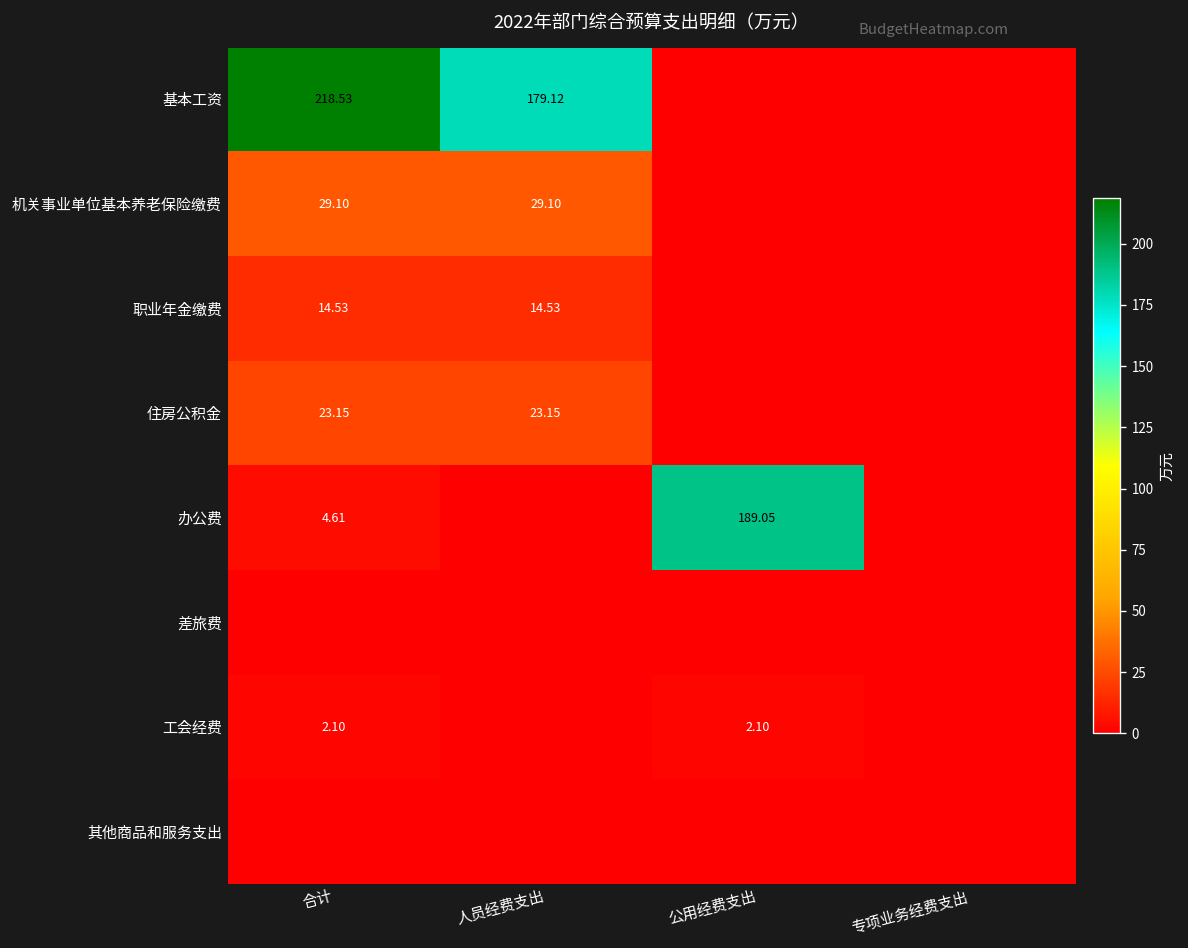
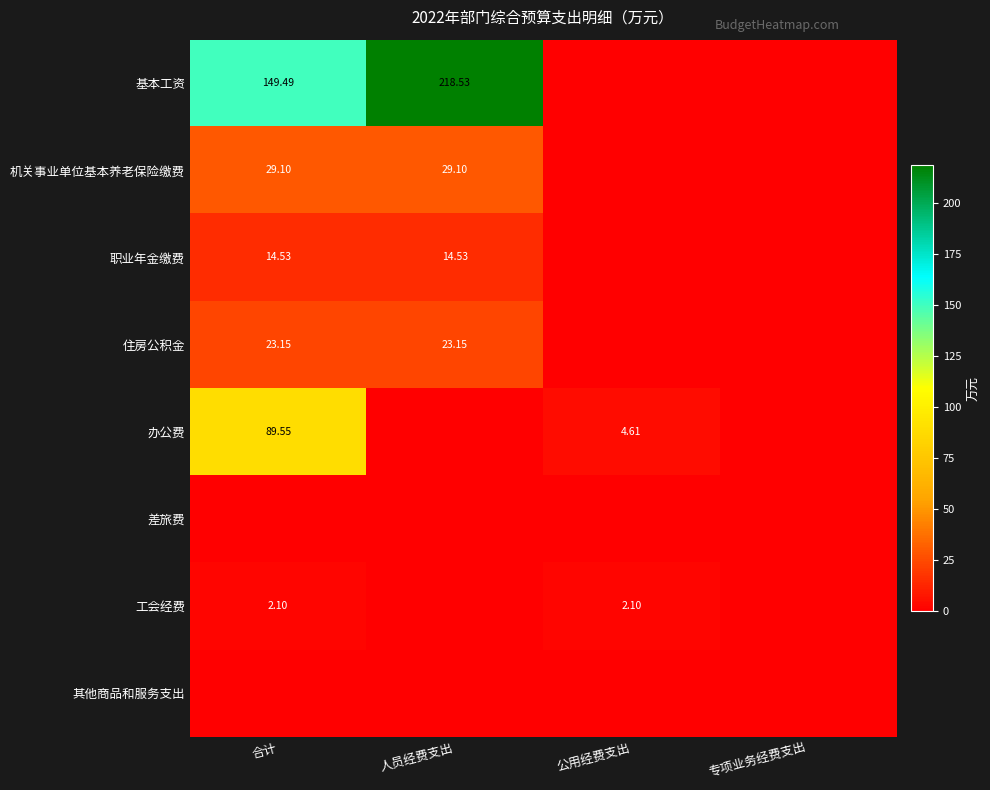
  {
    "基本工资": {
-     "合计": 218.53,
-     "人员经费支出": 179.12
+     "合计": 149.49,
+     "人员经费支出": 218.53
    },
    "机关事业单位基本养老保险缴费": {
      "合计": 29.10,
      "人员经费支出": 29.10
    },
    "职业年金缴费": {
      "合计": 14.53,
      "人员经费支出": 14.53
    },
    "住房公积金": {
      "合计": 23.15,
      "人员经费支出": 23.15
    },
    "办公费": {
-     "合计": 4.61,
-     "公用经费支出": 189.05
+     "合计": 89.55,
+     "公用经费支出": 4.61
    },
    "工会经费": {
      "合计": 2.10,
      "公用经费支出": 2.10
    }
  }
